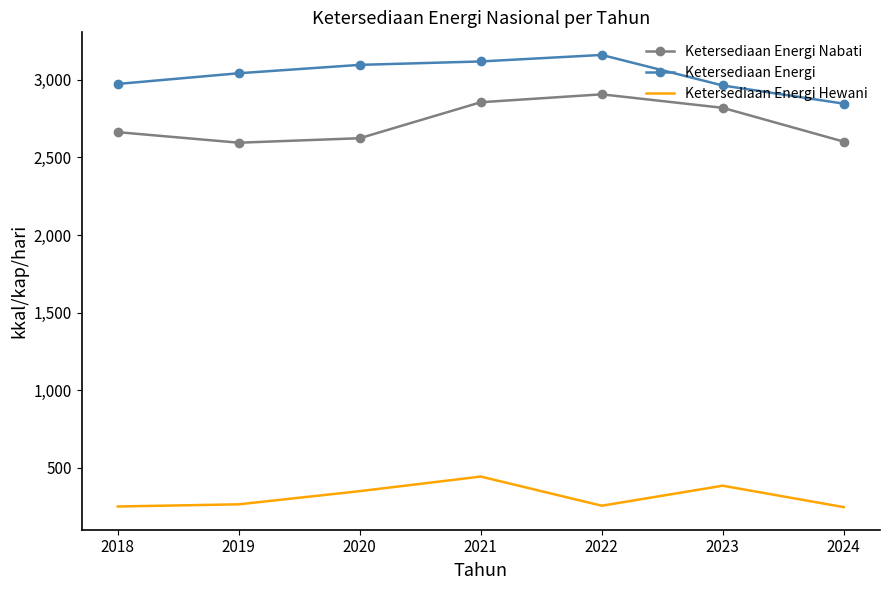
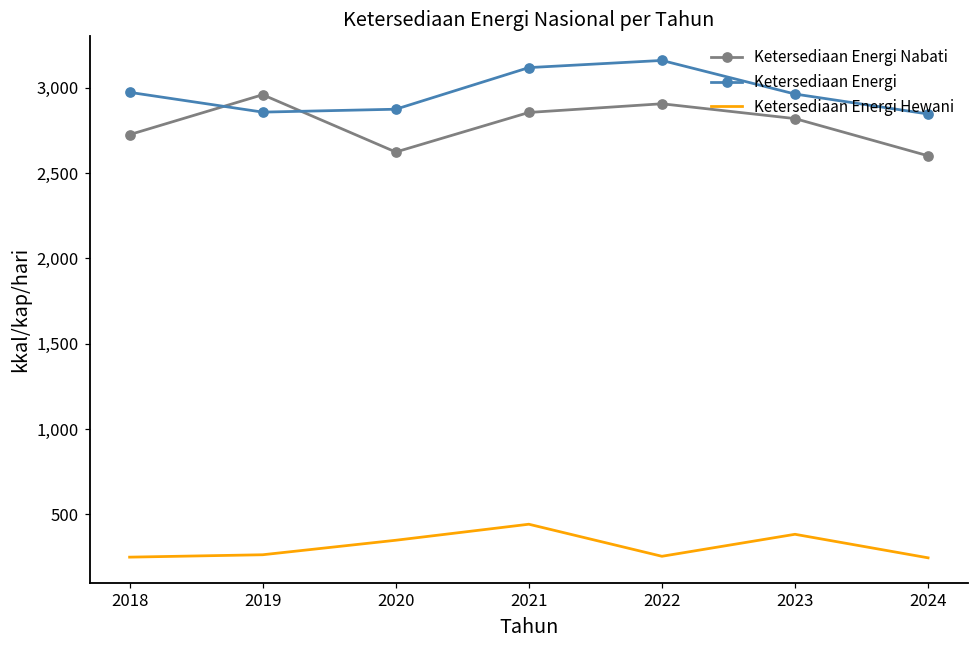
  {
    "Ketersediaan Energi Nabati": {
-     "2018": "2,660",
-     "2019": "2,600",
+     "2018": "2,730",
+     "2019": "2,960",
      "2020": "2,620",
      "2021": "2,860",
      "2022": "2,910",
      "2023": "2,820",
      "2024": "2,600"
    },
    "Ketersediaan Energi": {
      "2018": "2,970",
-     "2019": "3,040",
-     "2020": "3,100",
+     "2019": "2,860",
+     "2020": "2,880",
      "2021": "3,120",
      "2022": "3,160",
      "2023": "2,960",
      "2024": "2,850"
    },
    "Ketersediaan Energi Hewani": {
      "2018": "250",
      "2019": "260",
      "2020": "350",
      "2021": "440",
      "2022": "250",
      "2023": "380",
      "2024": "250"
    }
  }
